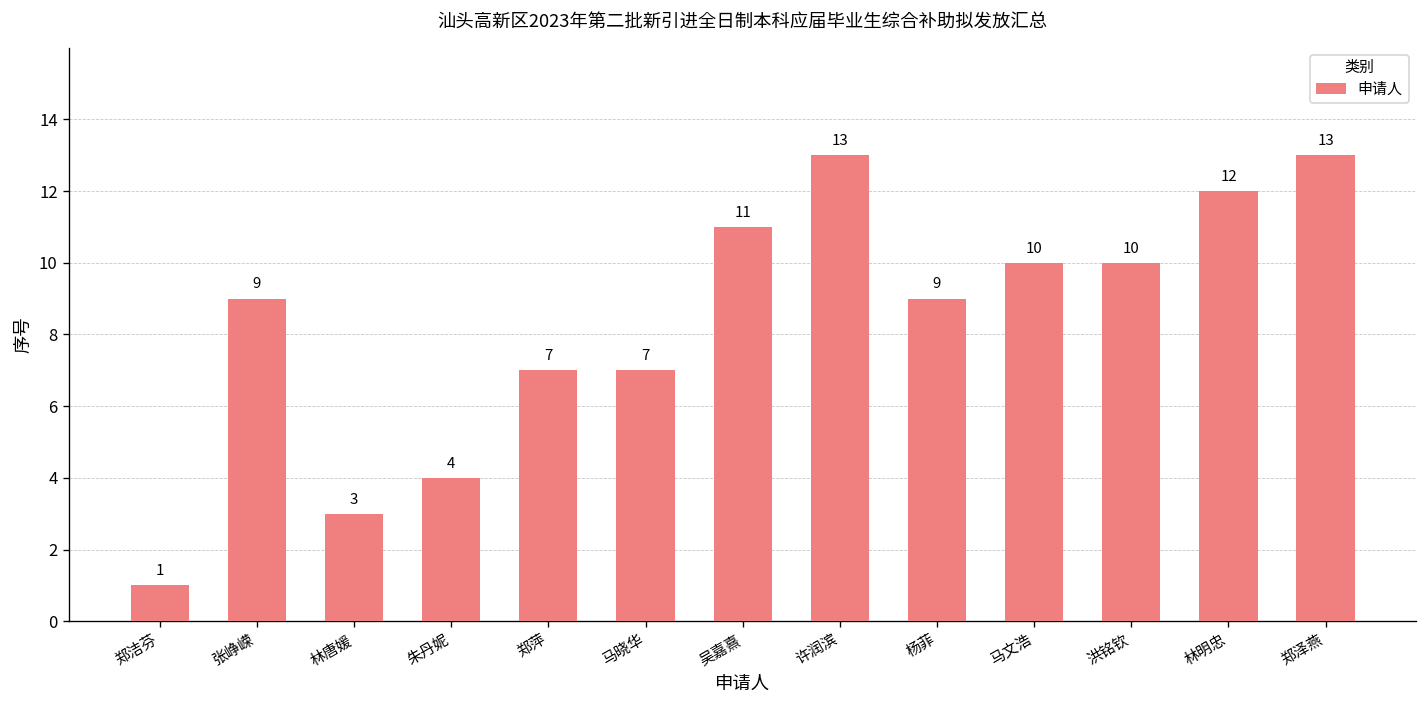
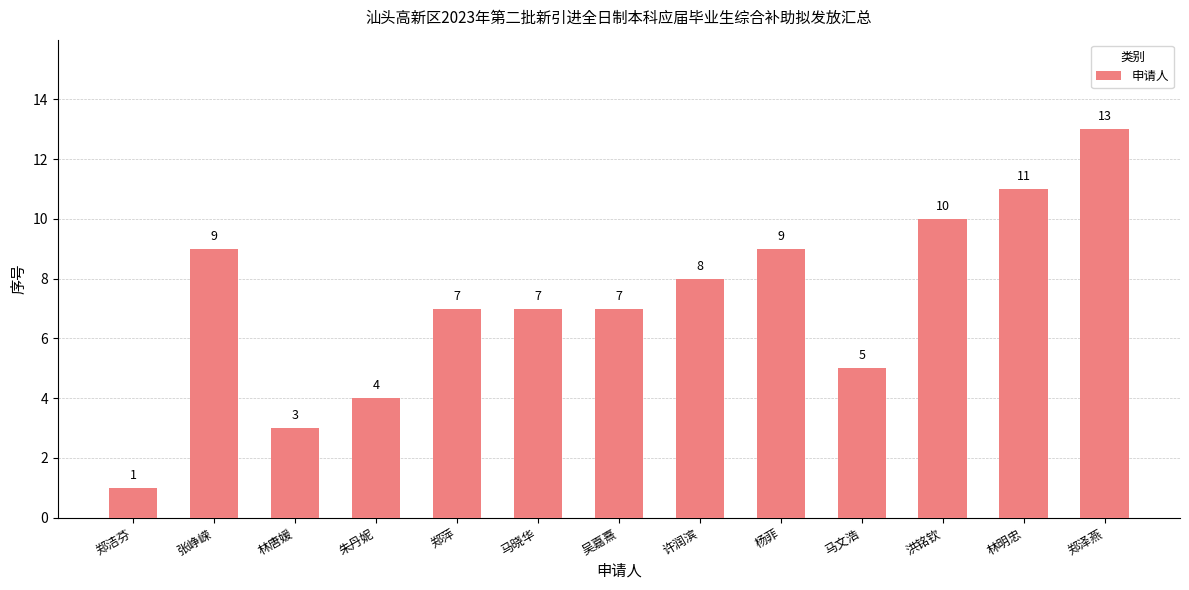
  {
    "郑洁芬": 1,
    "张峥嵘": 9,
    "林唐媛": 3,
    "朱丹妮": 4,
    "郑萍": 7,
    "马晓华": 7,
-   "吴嘉熹": 11,
-   "许润滨": 13,
+   "吴嘉熹": 7,
+   "许润滨": 8,
    "杨菲": 9,
-   "马文浩": 10,
+   "马文浩": 5,
    "洪铭钦": 10,
-   "林明忠": 12,
+   "林明忠": 11,
    "郑泽燕": 13
  }
